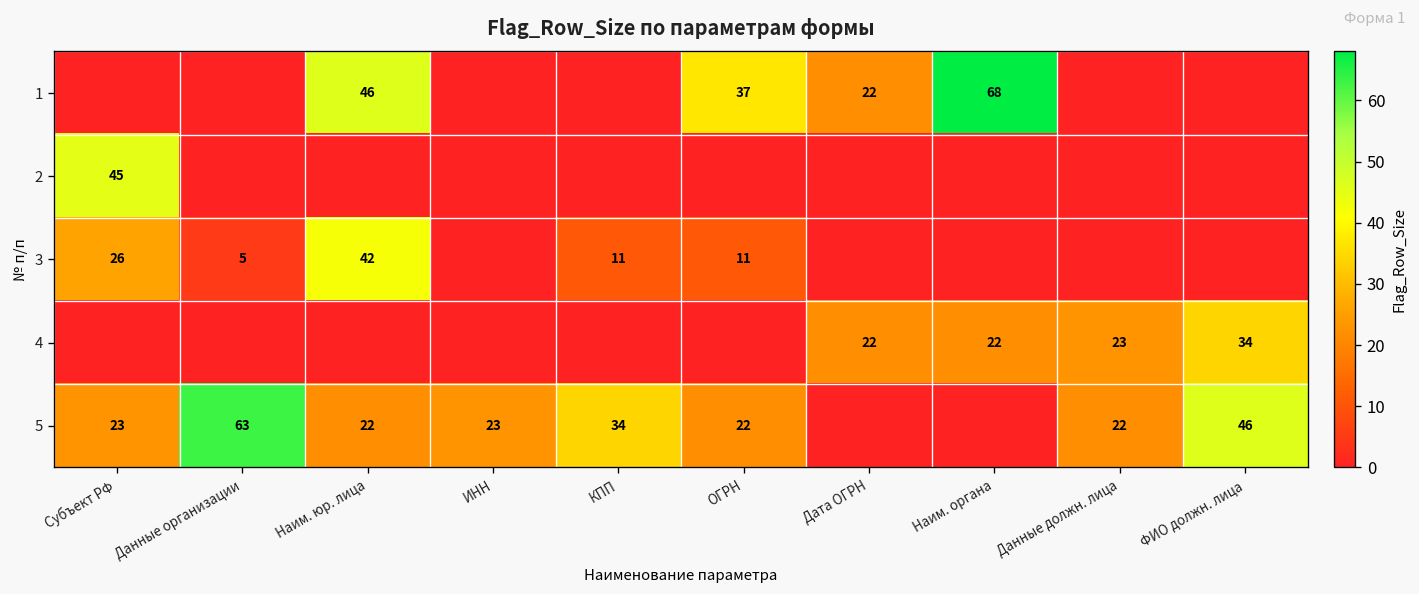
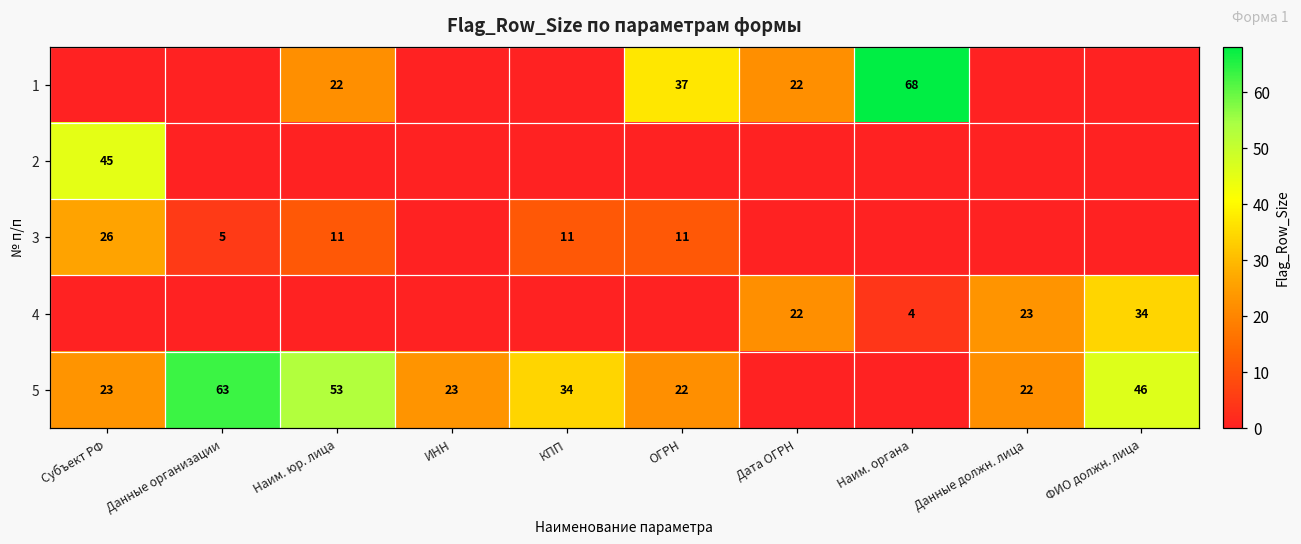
  {
    "1": {
-     "Наим. юр. лица": 46,
+     "Наим. юр. лица": 22,
      "ОГРН": 37,
      "Дата ОГРН": 22,
      "Наим. органа": 68
    },
    "2": {
      "Субъект РФ": 45
    },
    "3": {
      "Субъект РФ": 26,
      "Данные организации": 5,
-     "Наим. юр. лица": 42,
+     "Наим. юр. лица": 11,
      "КПП": 11,
      "ОГРН": 11
    },
    "4": {
      "Дата ОГРН": 22,
-     "Наим. органа": 22,
+     "Наим. органа": 4,
      "Данные должн. лица": 23,
      "ФИО должн. лица": 34
    },
    "5": {
      "Субъект РФ": 23,
      "Данные организации": 63,
-     "Наим. юр. лица": 22,
+     "Наим. юр. лица": 53,
      "ИНН": 23,
      "КПП": 34,
      "ОГРН": 22,
      "Данные должн. лица": 22,
      "ФИО должн. лица": 46
    }
  }
